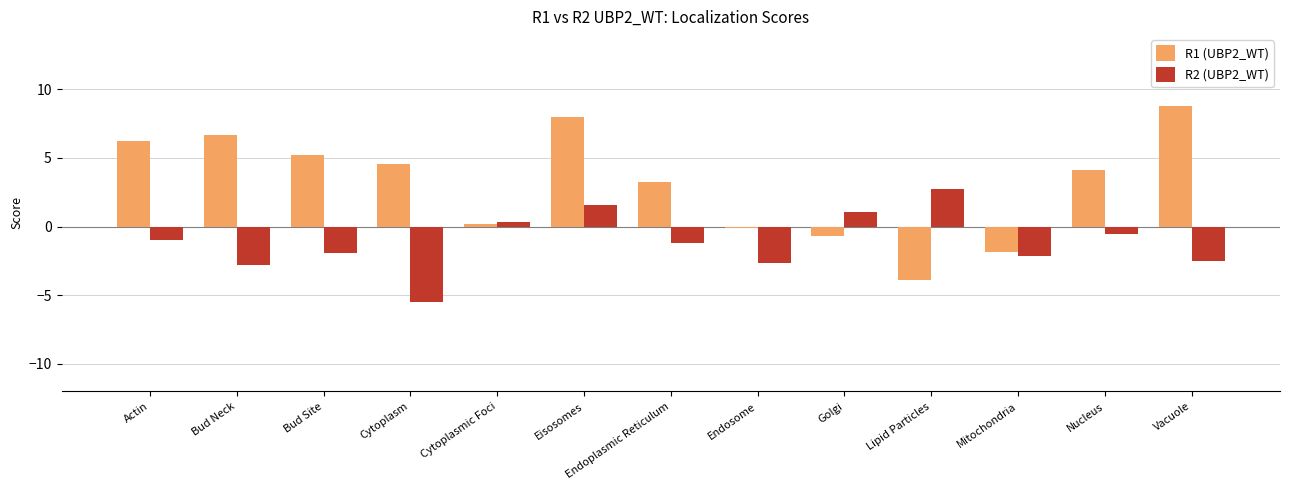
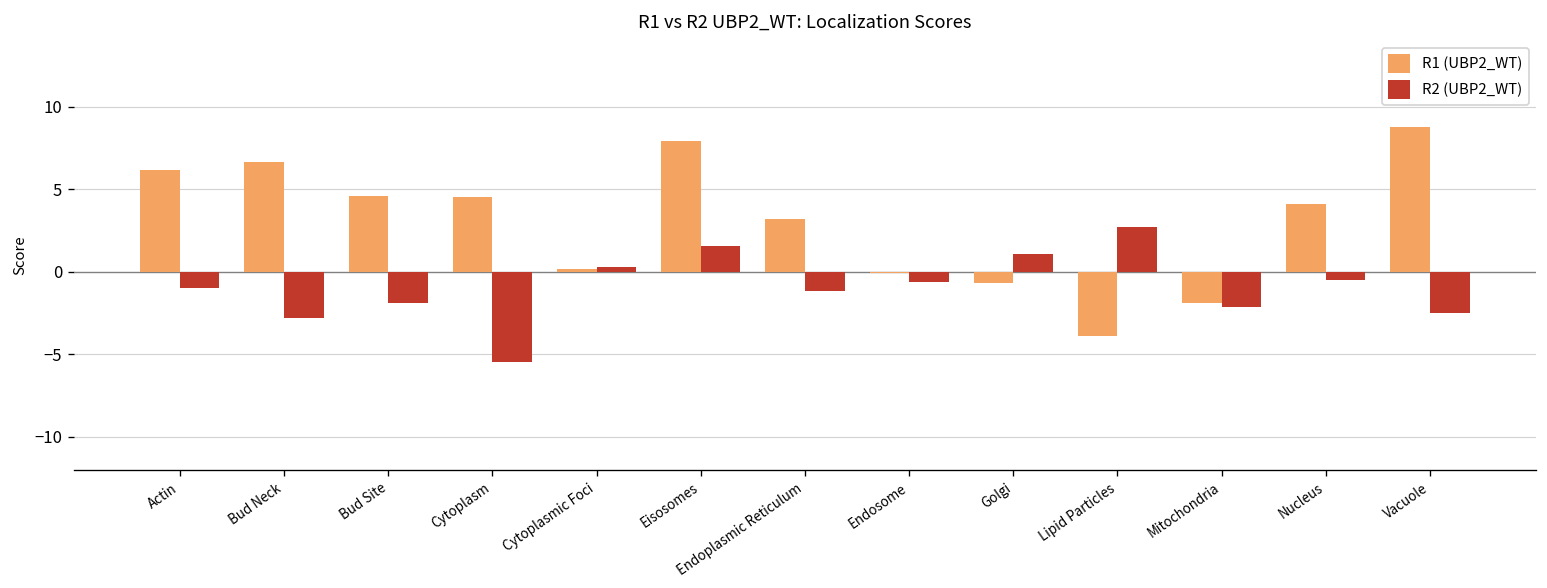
  {
    "R1 (UBP2_WT)": {
      "Actin": 6.2,
      "Bud Neck": 6.7,
-     "Bud Site": 5.2,
+     "Bud Site": 4.6,
      "Cytoplasm": 4.5,
      "Eisosomes": 7.9,
      "Endoplasmic Reticulum": 3.2,
      "Golgi": -0.7,
      "Lipid Particles": -3.9,
      "Mitochondria": -1.9,
      "Nucleus": 4.1,
      "Vacuole": 8.8
    },
    "R2 (UBP2_WT)": {
      "Actin": -1.0,
      "Bud Neck": -2.8,
      "Bud Site": -1.9,
      "Cytoplasm": -5.5,
      "Cytoplasmic Foci": 0.3,
      "Eisosomes": 1.5,
      "Endoplasmic Reticulum": -1.2,
-     "Endosome": -2.7,
+     "Endosome": -0.6,
      "Golgi": 1.1,
      "Lipid Particles": 2.7,
      "Mitochondria": -2.1,
      "Nucleus": -0.5,
      "Vacuole": -2.5
    }
  }
